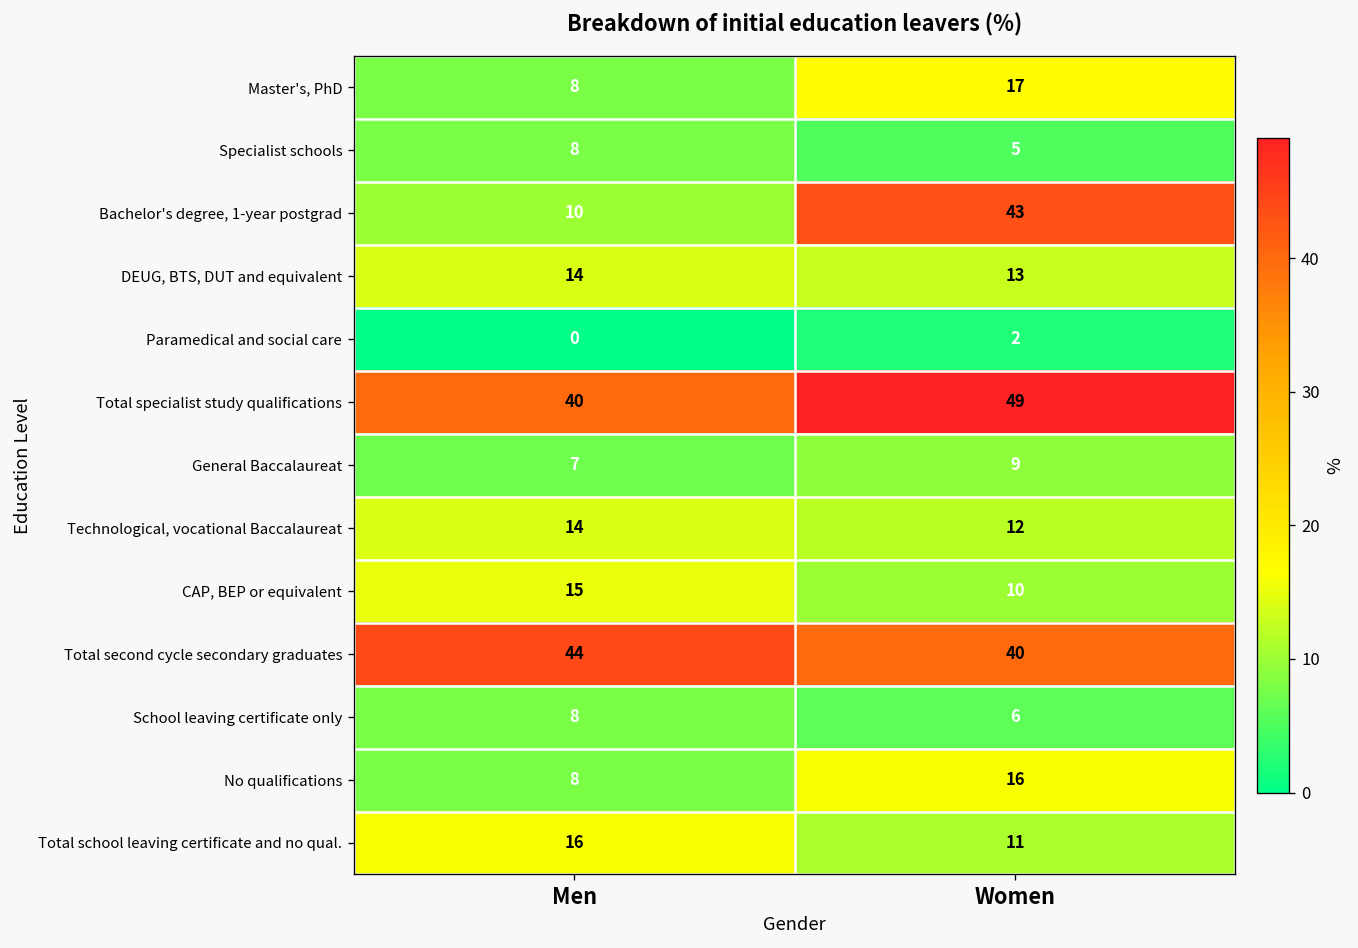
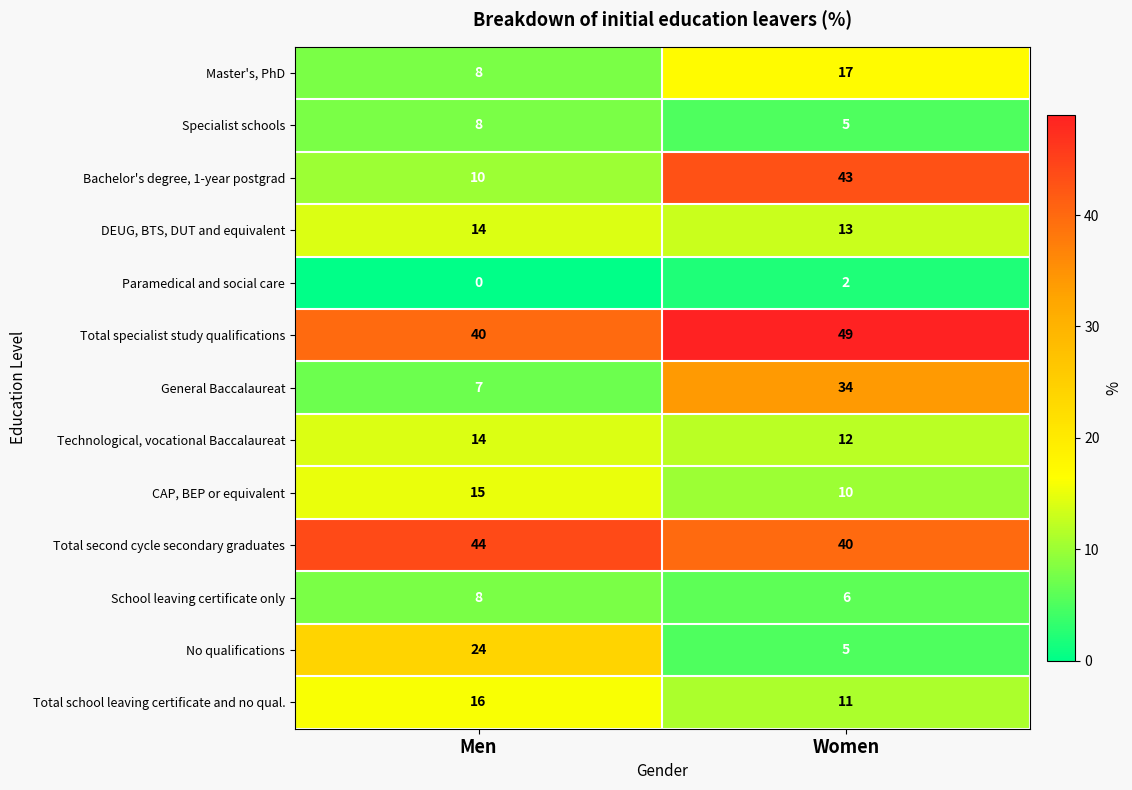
  {
    "Master's, PhD": {
      "Men": 8,
      "Women": 17
    },
    "Specialist schools": {
      "Men": 8,
      "Women": 5
    },
    "Bachelor's degree, 1-year postgrad": {
      "Men": 10,
      "Women": 43
    },
    "DEUG, BTS, DUT and equivalent": {
      "Men": 14,
      "Women": 13
    },
    "Paramedical and social care": {
      "Men": 0,
      "Women": 2
    },
    "Total specialist study qualifications": {
      "Men": 40,
      "Women": 49
    },
    "General Baccalaureat": {
      "Men": 7,
-     "Women": 9
+     "Women": 34
    },
    "Technological, vocational Baccalaureat": {
      "Men": 14,
      "Women": 12
    },
    "CAP, BEP or equivalent": {
      "Men": 15,
      "Women": 10
    },
    "Total second cycle secondary graduates": {
      "Men": 44,
      "Women": 40
    },
    "School leaving certificate only": {
      "Men": 8,
      "Women": 6
    },
    "No qualifications": {
-     "Men": 8,
-     "Women": 16
+     "Men": 24,
+     "Women": 5
    },
    "Total school leaving certificate and no qual.": {
      "Men": 16,
      "Women": 11
    }
  }
